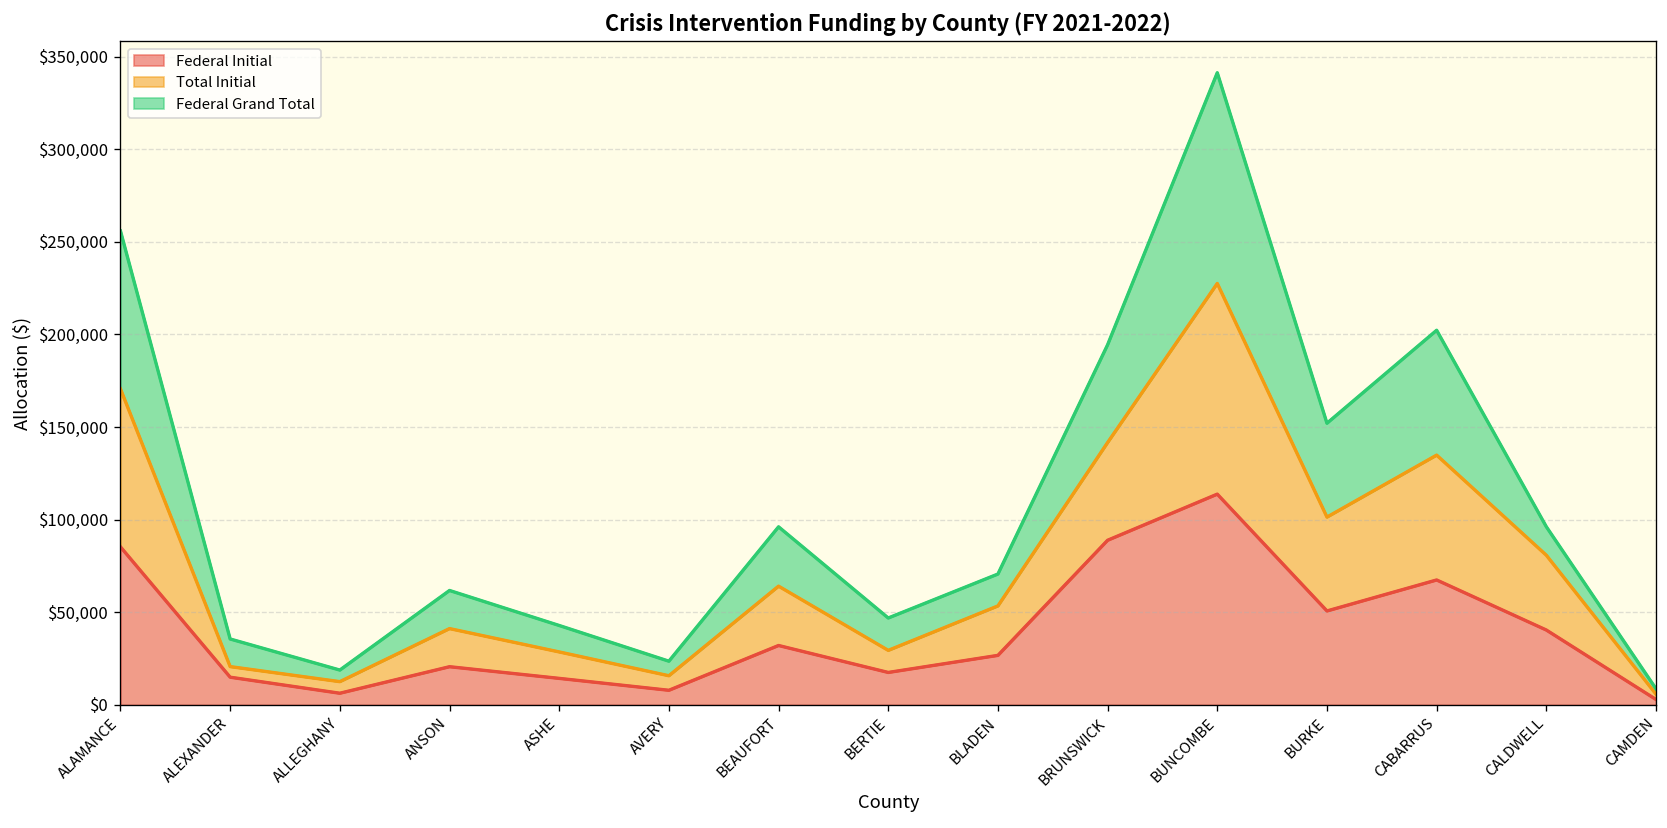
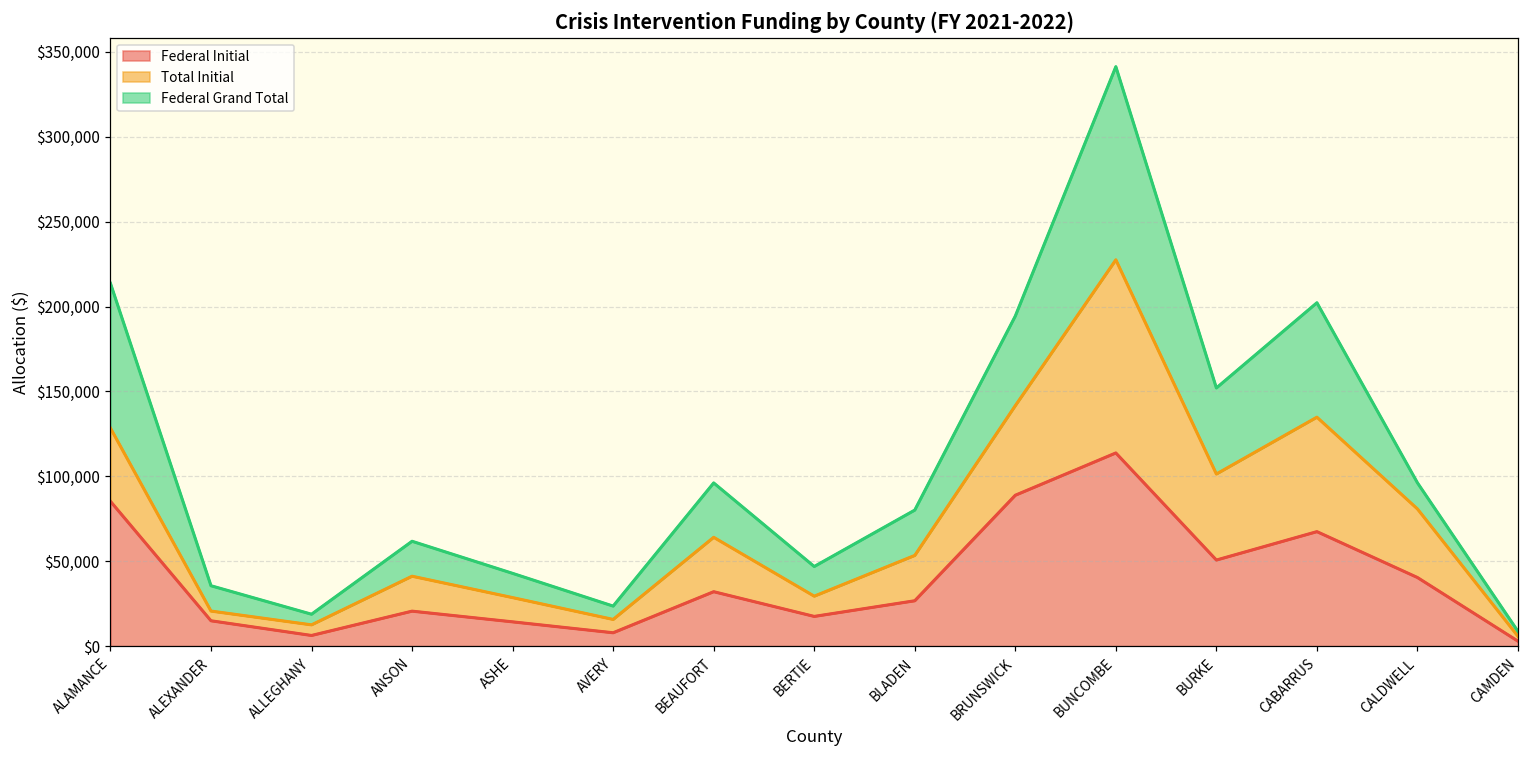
  {
    "Federal Initial": {
      "ALAMANCE": "$85,000",
      "ALEXANDER": "$15,000",
      "ALLEGHANY": "$6,000",
      "ANSON": "$21,000",
      "ASHE": "$14,000",
      "AVERY": "$8,000",
      "BEAUFORT": "$32,000",
      "BERTIE": "$17,000",
      "BLADEN": "$27,000",
      "BRUNSWICK": "$89,000",
      "BUNCOMBE": "$114,000",
      "BURKE": "$51,000",
      "CABARRUS": "$67,000",
      "CALDWELL": "$40,000",
      "CAMDEN": "$3,000"
    },
    "Total Initial": {
-     "ALAMANCE": "$85,000",
+     "ALAMANCE": "$43,000",
      "ALEXANDER": "$6,000",
      "ALLEGHANY": "$6,000",
      "ANSON": "$21,000",
      "ASHE": "$14,000",
      "AVERY": "$8,000",
      "BEAUFORT": "$32,000",
      "BERTIE": "$12,000",
      "BLADEN": "$27,000",
      "BRUNSWICK": "$53,000",
      "BUNCOMBE": "$114,000",
      "BURKE": "$51,000",
      "CABARRUS": "$67,000",
      "CALDWELL": "$40,000",
      "CAMDEN": "$3,000"
    },
    "Federal Grand Total": {
      "ALAMANCE": "$85,000",
      "ALEXANDER": "$15,000",
      "ALLEGHANY": "$6,000",
      "ANSON": "$21,000",
      "ASHE": "$14,000",
      "AVERY": "$8,000",
      "BEAUFORT": "$32,000",
      "BERTIE": "$17,000",
-     "BLADEN": "$17,000",
+     "BLADEN": "$27,000",
      "BRUNSWICK": "$53,000",
      "BUNCOMBE": "$114,000",
      "BURKE": "$51,000",
      "CABARRUS": "$67,000",
      "CALDWELL": "$15,000",
      "CAMDEN": "$3,000"
    }
  }
